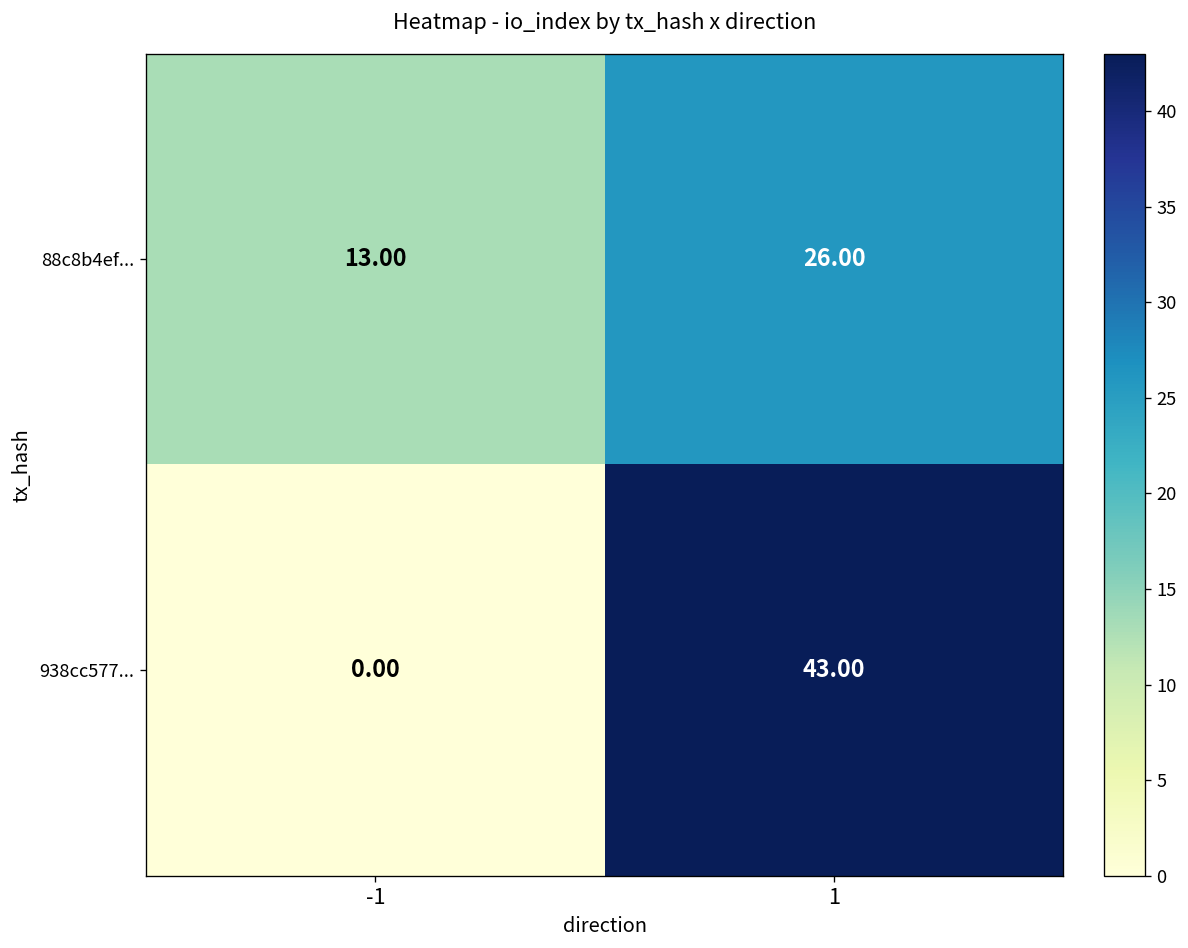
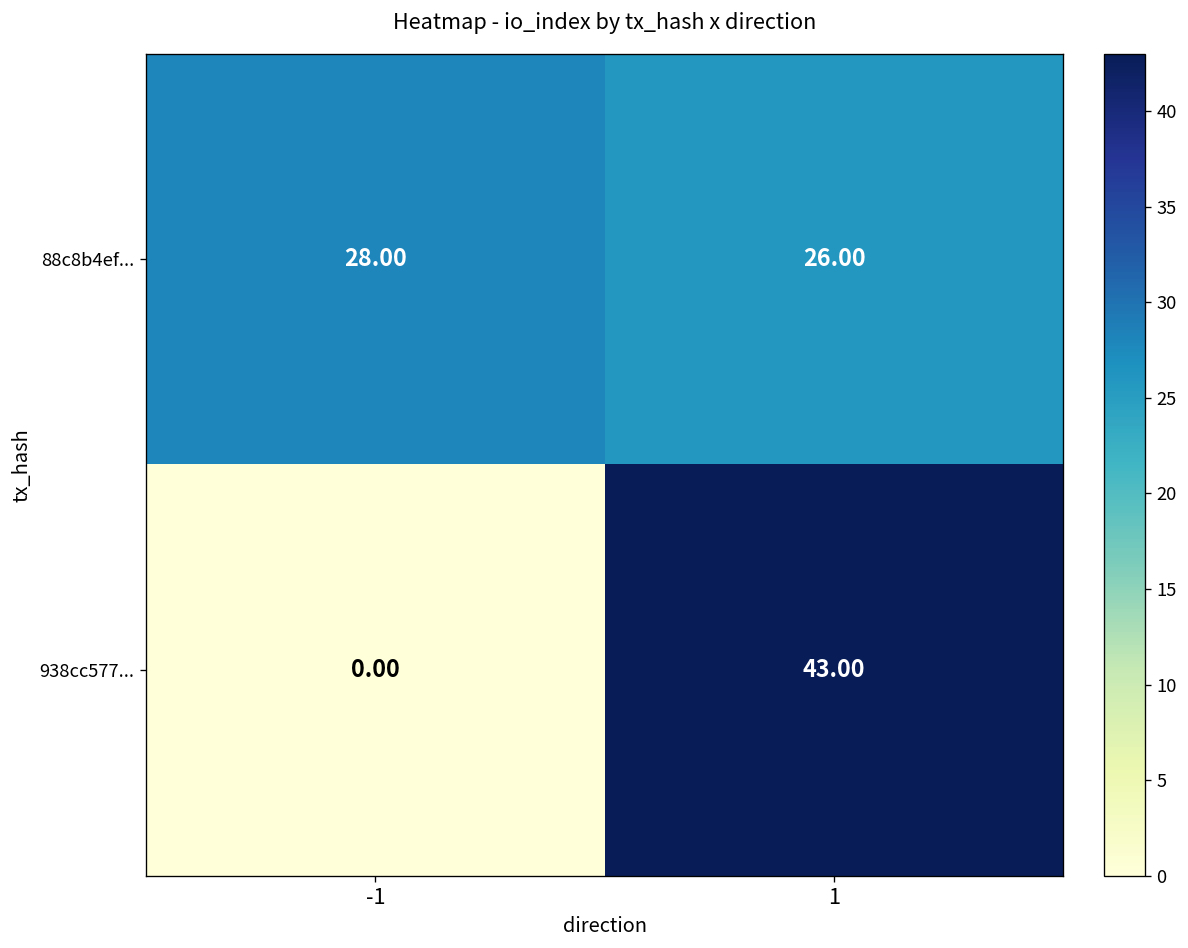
  {
    "88c8b4ef...": {
-     "-1": 13.00,
+     "-1": 28.00,
      "1": 26.00
    },
    "938cc577...": {
      "-1": 0.00,
      "1": 43.00
    }
  }
